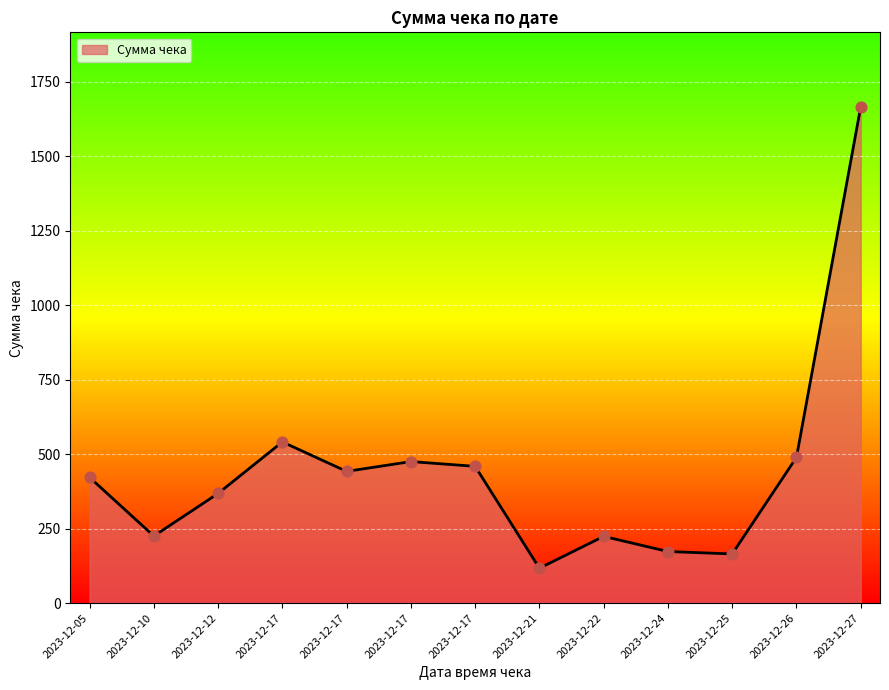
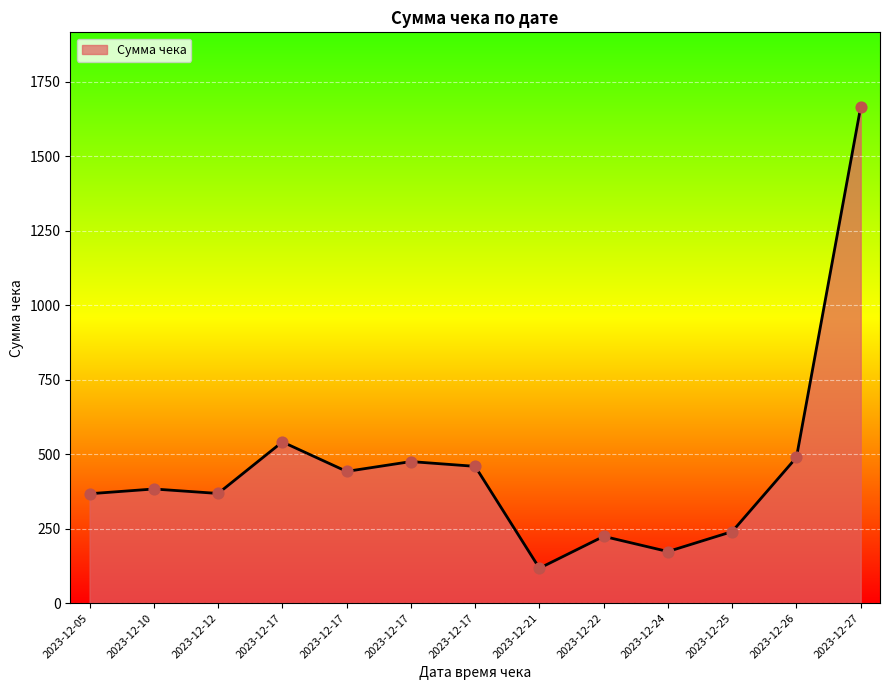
  {
-   "2023-12-05": 420,
-   "2023-12-10": 230,
+   "2023-12-05": 370,
+   "2023-12-10": 380,
    "2023-12-12": 370,
    "2023-12-21": 120,
    "2023-12-22": 220,
    "2023-12-24": 170,
-   "2023-12-25": 170,
+   "2023-12-25": 240,
    "2023-12-26": 490,
    "2023-12-27": 1670
  }
